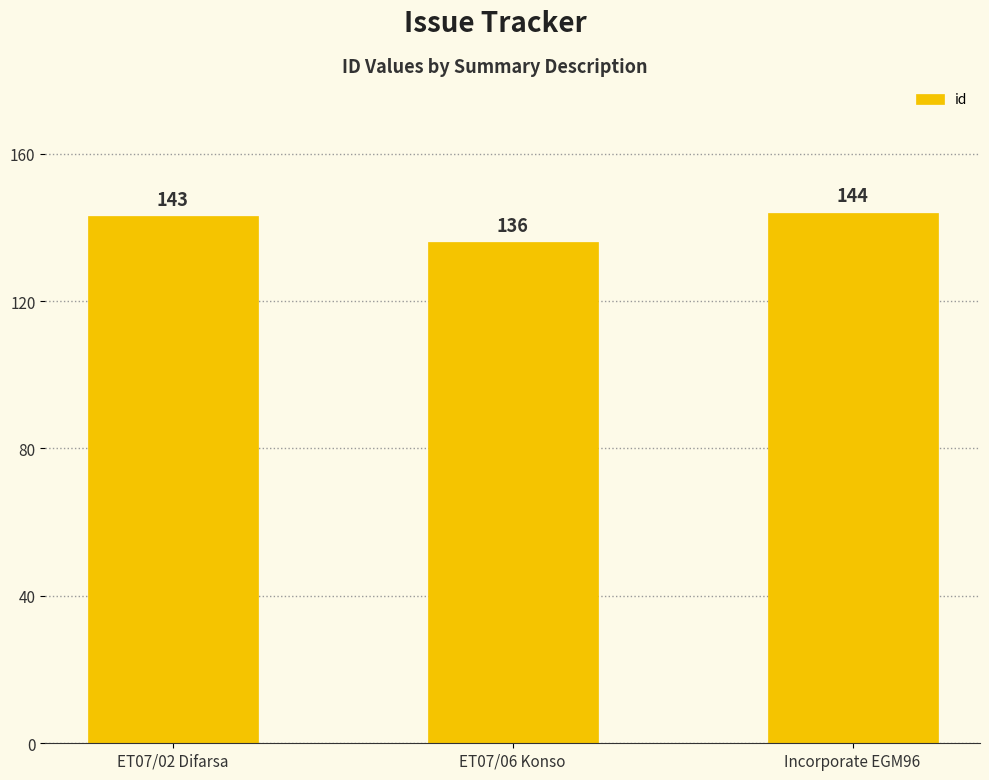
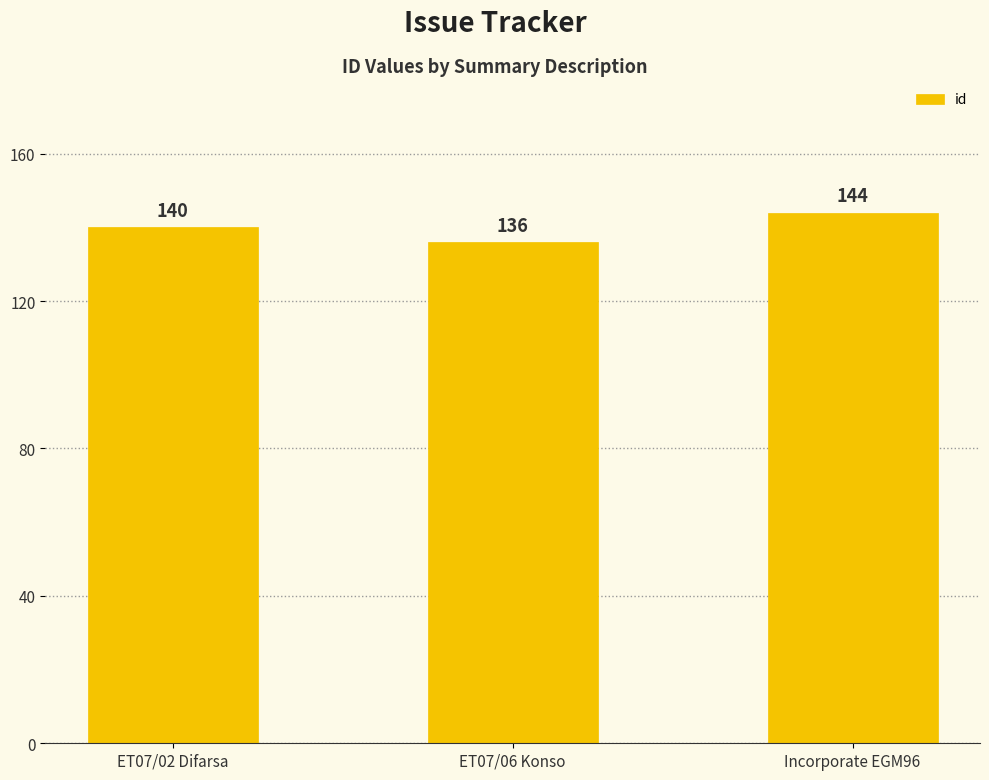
  {
-   "ET07/02 Difarsa": 143,
+   "ET07/02 Difarsa": 140,
    "ET07/06 Konso": 136,
    "Incorporate EGM96": 144
  }
